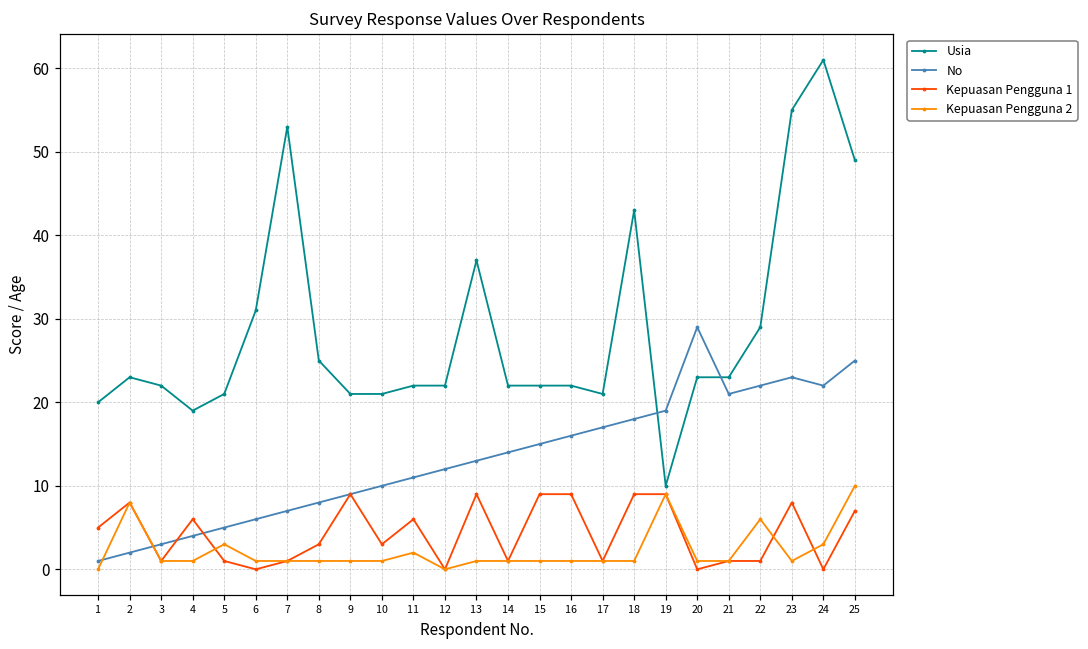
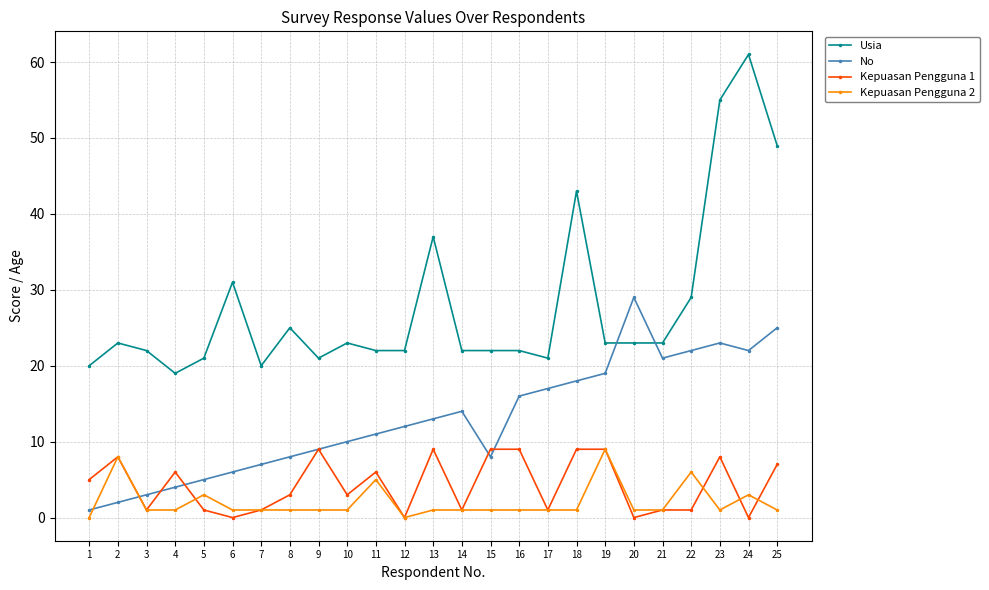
  {
    "Usia": {
      "1": 20,
      "2": 23,
      "3": 22,
      "4": 19,
      "5": 21,
      "6": 31,
-     "7": 53,
+     "7": 20,
      "8": 25,
      "9": 21,
-     "10": 21,
+     "10": 23,
      "11": 22,
      "12": 22,
      "13": 37,
      "14": 22,
      "15": 22,
      "16": 22,
      "17": 21,
      "18": 43,
-     "19": 10,
+     "19": 23,
      "20": 23,
      "21": 23,
      "22": 29,
      "23": 55,
      "24": 61,
      "25": 49
    },
    "No": {
      "1": 1,
      "2": 2,
      "3": 3,
      "4": 4,
      "5": 5,
      "6": 6,
      "7": 7,
      "8": 8,
      "10": 10,
      "11": 11,
      "12": 12,
      "13": 13,
      "14": 14,
-     "15": 15,
+     "15": 8,
      "16": 16,
      "17": 17,
      "18": 18,
      "19": 19,
      "20": 29,
      "21": 21,
      "22": 22,
      "23": 23,
      "24": 22,
      "25": 25
    },
    "Kepuasan Pengguna 1": {
      "1": 5,
      "4": 6,
      "5": 1,
      "6": 0,
      "8": 3,
      "10": 3,
      "11": 6,
      "13": 9,
      "15": 9,
      "16": 9,
      "18": 9,
      "20": 0,
      "22": 1,
      "23": 8,
      "24": 0,
      "25": 7
    },
    "Kepuasan Pengguna 2": {
      "1": 0,
      "4": 1,
      "5": 3,
      "6": 1,
      "8": 1,
      "9": 1,
      "10": 1,
-     "11": 2,
+     "11": 5,
      "13": 1,
      "15": 1,
      "16": 1,
      "18": 1,
      "20": 1,
      "22": 6,
      "23": 1,
      "24": 3,
-     "25": 10
+     "25": 1
    }
  }
